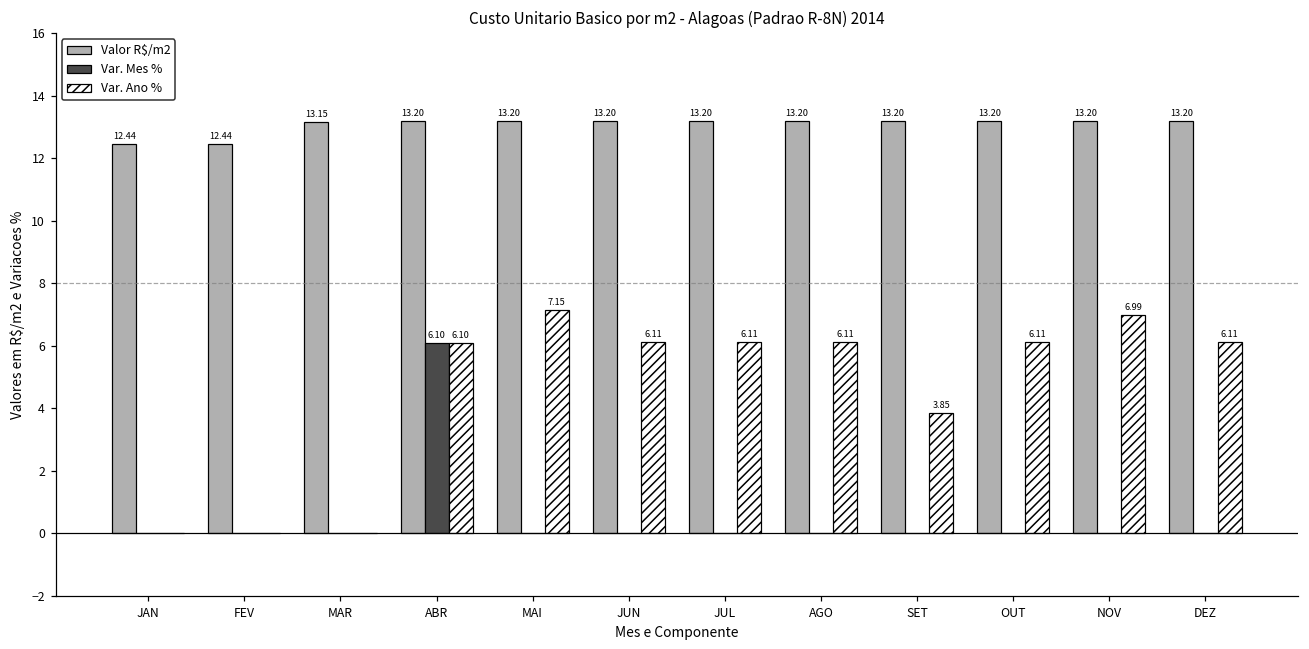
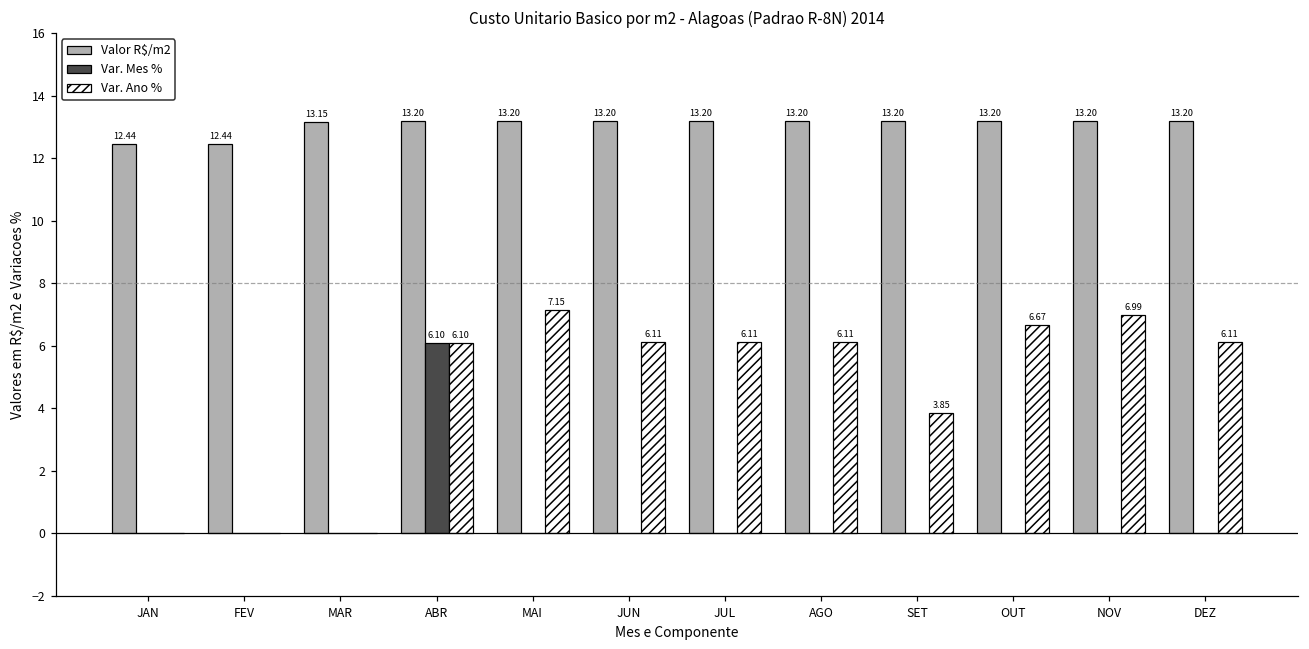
  {
    "Valor R$/m2": {
      "JAN": 12.44,
      "FEV": 12.44,
      "MAR": 13.15,
      "ABR": 13.20,
      "MAI": 13.20,
      "JUN": 13.20,
      "JUL": 13.20,
      "AGO": 13.20,
      "SET": 13.20,
      "OUT": 13.20,
      "NOV": 13.20,
      "DEZ": 13.20
    },
    "Var. Mes %": {
      "ABR": 6.10
    },
    "Var. Ano %": {
      "ABR": 6.10,
      "MAI": 7.15,
      "JUN": 6.11,
      "JUL": 6.11,
      "AGO": 6.11,
      "SET": 3.85,
-     "OUT": 6.11,
+     "OUT": 6.67,
      "NOV": 6.99,
      "DEZ": 6.11
    }
  }
